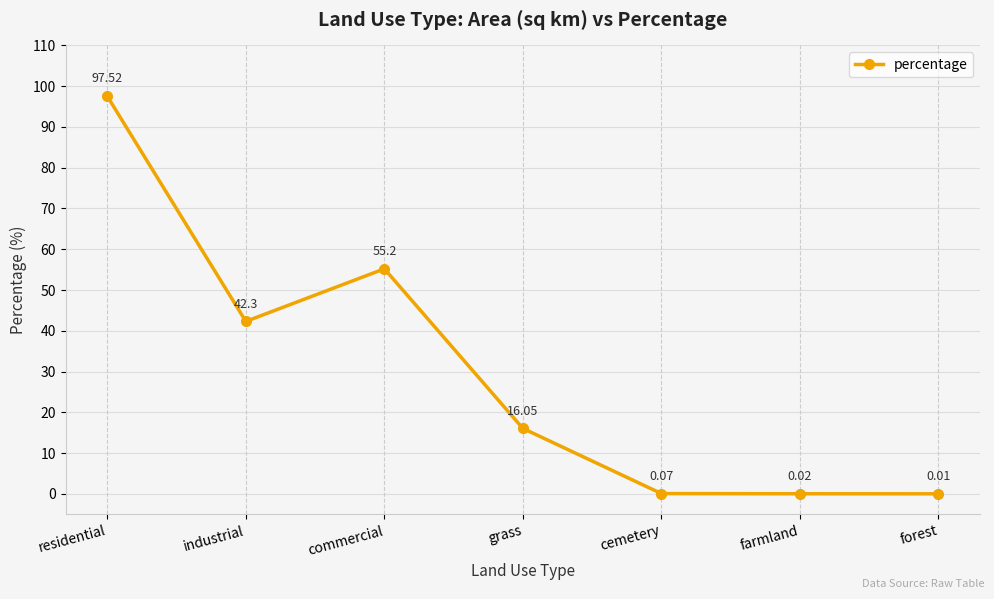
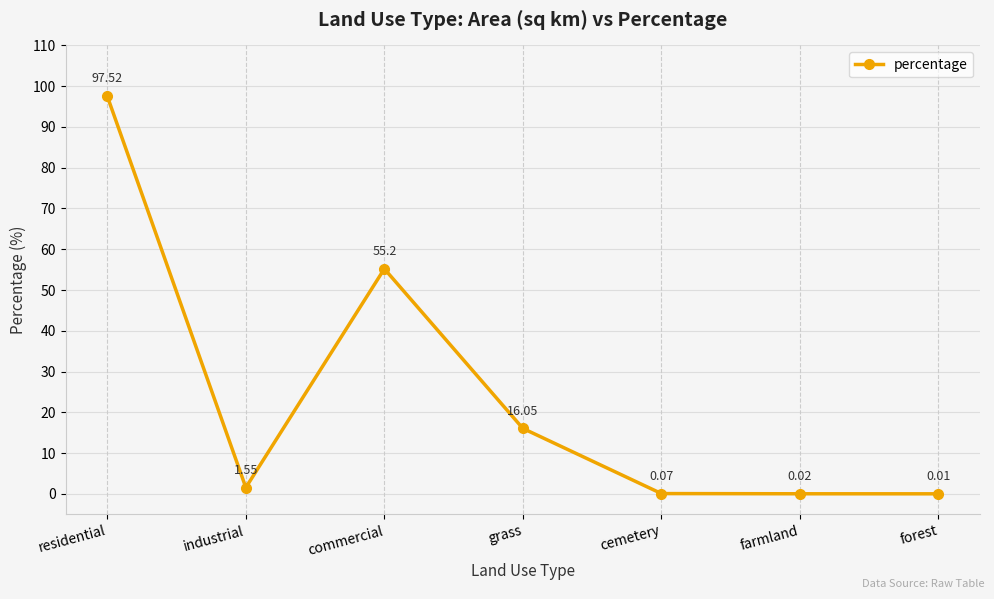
  {
    "residential": 97.52,
-   "industrial": 42.3,
+   "industrial": 1.55,
    "commercial": 55.2,
    "grass": 16.05,
    "cemetery": 0.07,
    "farmland": 0.02,
    "forest": 0.01
  }
